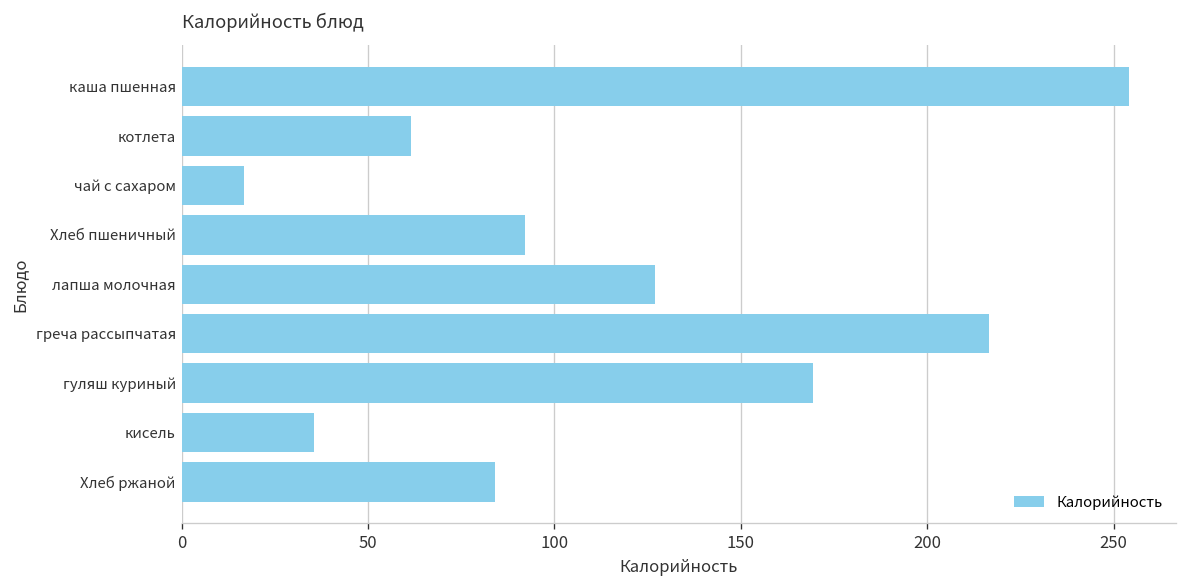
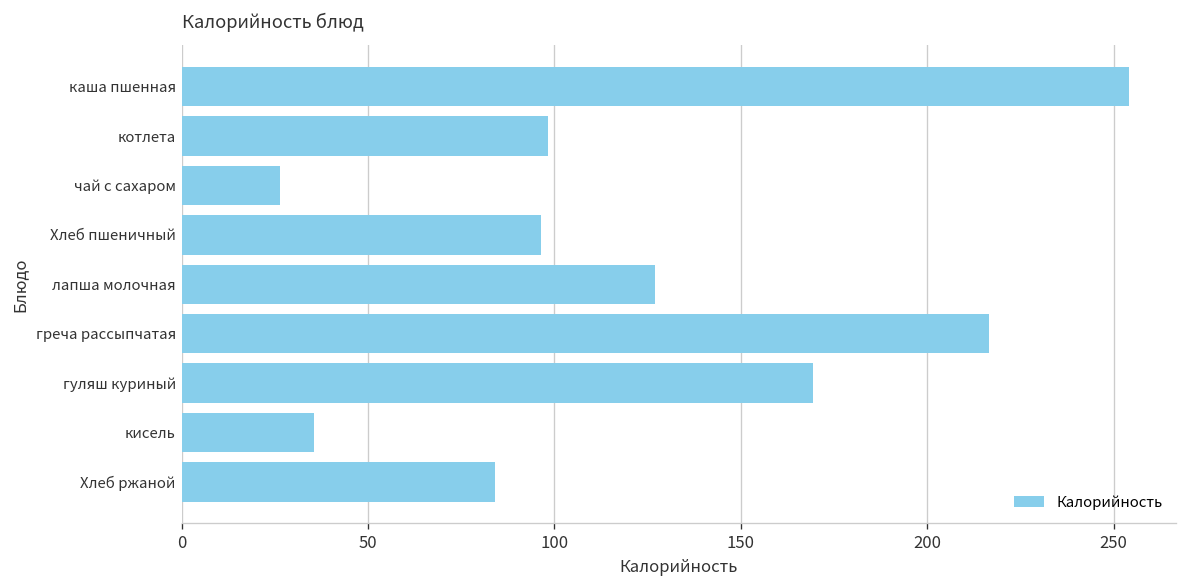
  {
    "каша пшенная": 254,
-   "котлета": 61,
-   "чай с сахаром": 17,
-   "Хлеб пшеничный": 92,
+   "котлета": 98,
+   "чай с сахаром": 26,
+   "Хлеб пшеничный": 97,
    "лапша молочная": 127,
    "греча рассыпчатая": 217,
    "гуляш куриный": 169,
    "кисель": 35,
    "Хлеб ржаной": 84
  }
